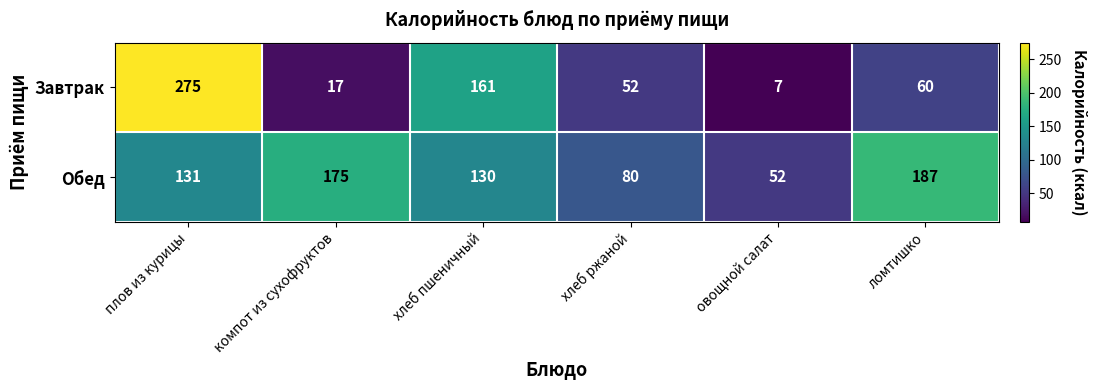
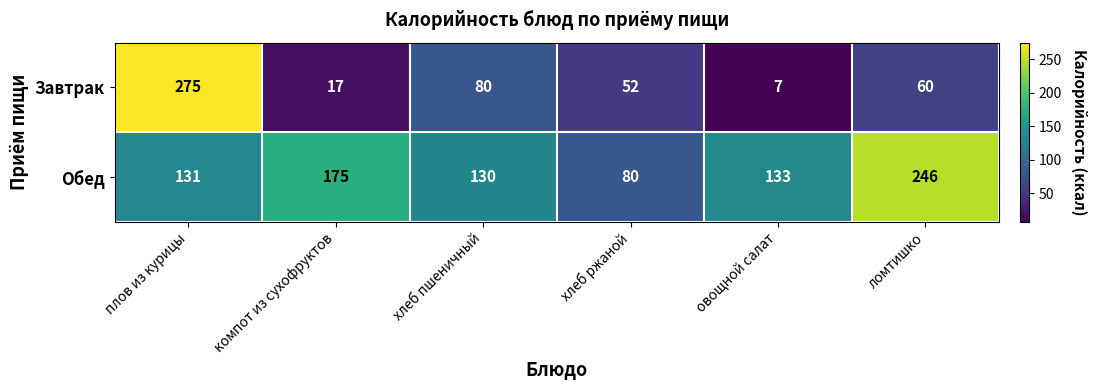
  {
    "Завтрак": {
      "плов из курицы": 275,
      "компот из сухофруктов": 17,
-     "хлеб пшеничный": 161,
+     "хлеб пшеничный": 80,
      "хлеб ржаной": 52,
      "овощной салат": 7,
      "ломтишко": 60
    },
    "Обед": {
      "плов из курицы": 131,
      "компот из сухофруктов": 175,
      "хлеб пшеничный": 130,
      "хлеб ржаной": 80,
-     "овощной салат": 52,
-     "ломтишко": 187
+     "овощной салат": 133,
+     "ломтишко": 246
    }
  }
